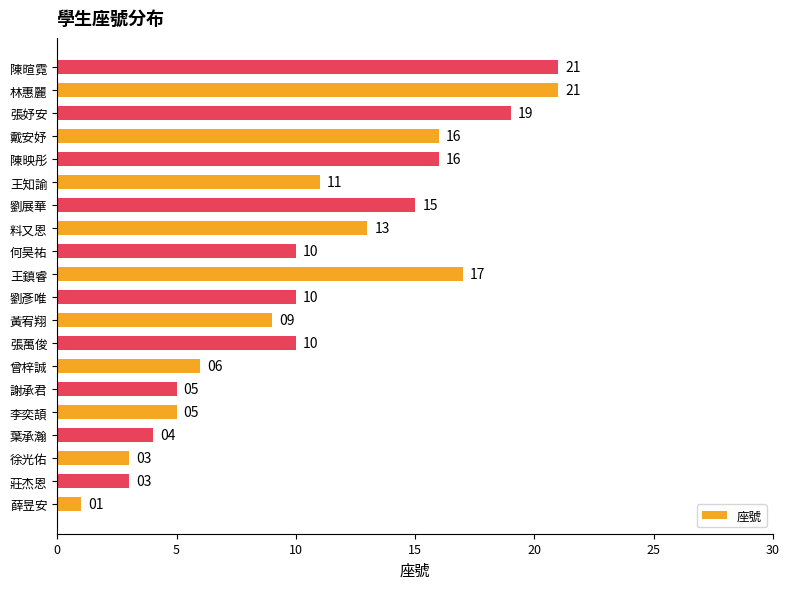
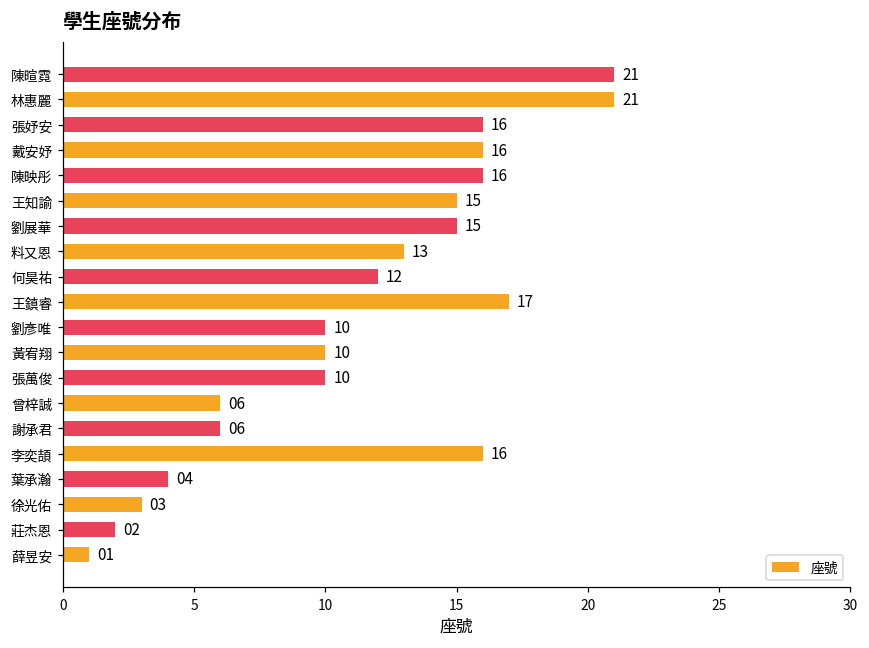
  {
    "陳暄霓": "21",
    "林惠麗": "21",
-   "張妤安": "19",
+   "張妤安": "16",
    "戴安妤": "16",
    "陳映彤": "16",
-   "王知諭": "11",
+   "王知諭": "15",
    "劉展華": "15",
    "料又恩": "13",
-   "何昊祐": "10",
+   "何昊祐": "12",
    "王鎮睿": "17",
    "劉彥唯": "10",
-   "黃宥翔": "09",
+   "黃宥翔": "10",
    "張萬俊": "10",
    "曾梓誠": "06",
-   "謝承君": "05",
-   "李奕頡": "05",
+   "謝承君": "06",
+   "李奕頡": "16",
    "葉承瀚": "04",
    "徐光佑": "03",
-   "莊杰恩": "03",
+   "莊杰恩": "02",
    "薛昱安": "01"
  }
